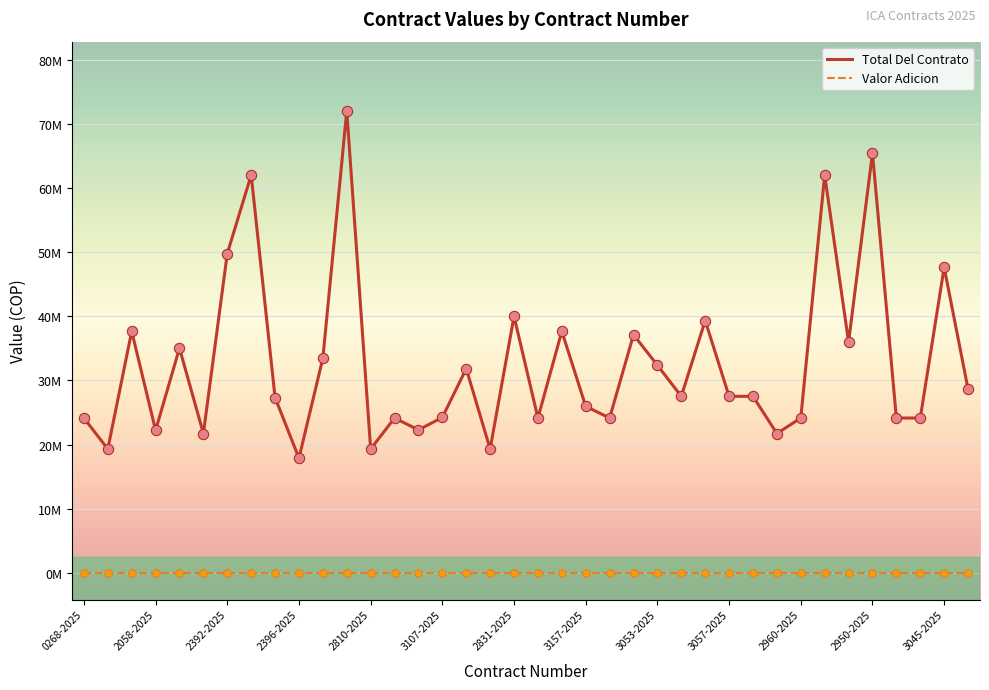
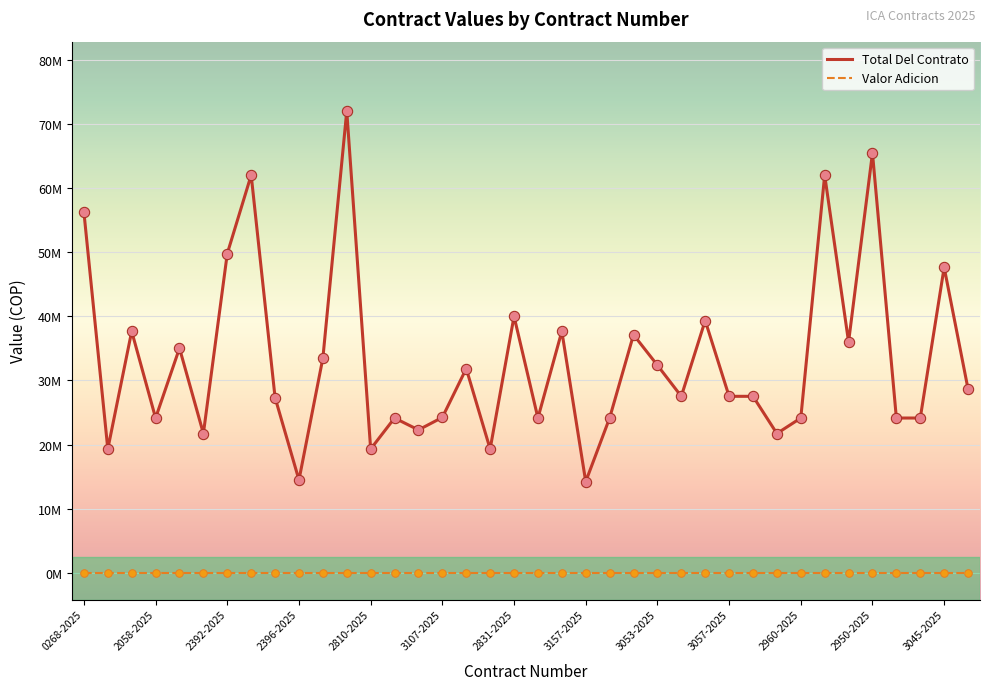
  {
    "Total Del Contrato": {
-     "0268-2025": 24000000,
-     "2058-2025": 22000000,
+     "0268-2025": 56000000,
+     "2058-2025": 24000000,
      "2392-2025": 50000000,
-     "2396-2025": 18000000,
+     "2396-2025": 14000000,
      "2810-2025": 19000000,
      "3107-2025": 24000000,
      "2831-2025": 40000000,
-     "3157-2025": 26000000,
+     "3157-2025": 14000000,
      "3053-2025": 32000000,
      "3057-2025": 28000000,
      "2960-2025": 24000000,
      "2950-2025": 65000000,
      "3045-2025": 48000000
    },
    "Valor Adicion": {
      "0268-2025": 0,
      "2058-2025": 0,
      "2392-2025": 0,
      "2396-2025": 0,
      "2810-2025": 0,
      "3107-2025": 0,
      "2831-2025": 0,
      "3157-2025": 0,
      "3053-2025": 0,
      "3057-2025": 0,
      "2960-2025": 0,
      "2950-2025": 0,
      "3045-2025": 0
    }
  }
